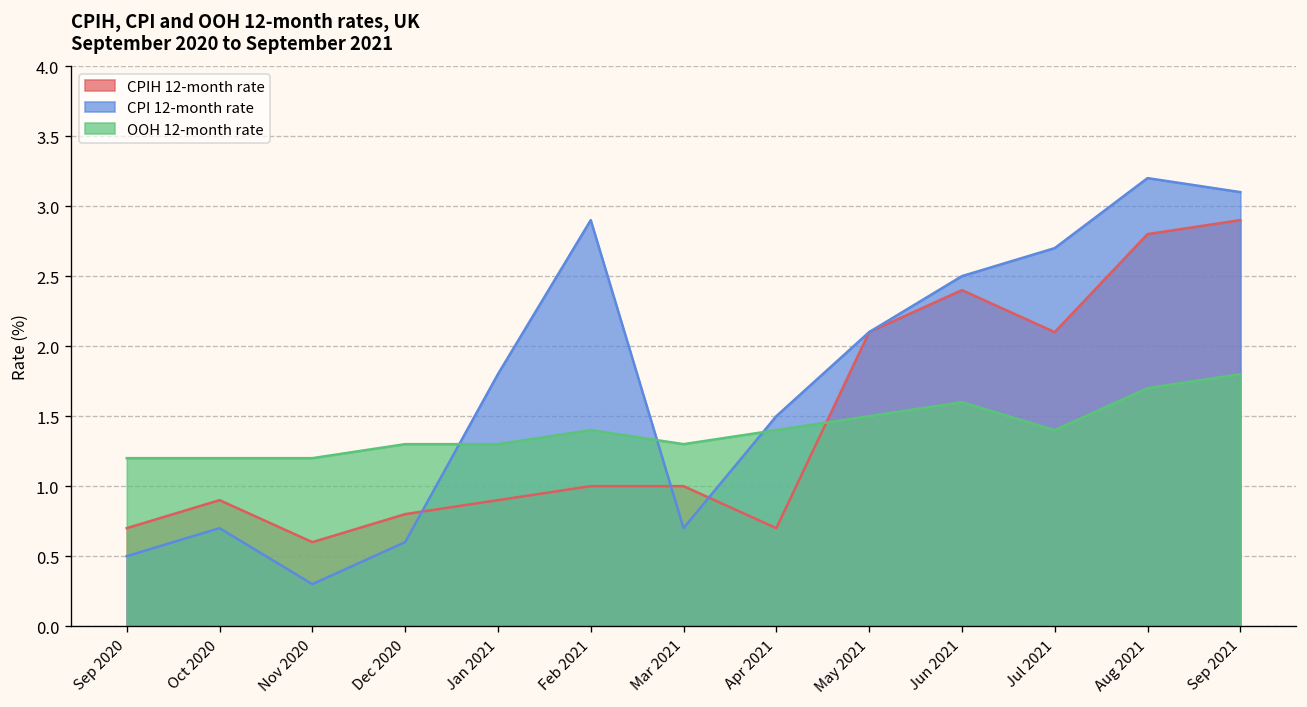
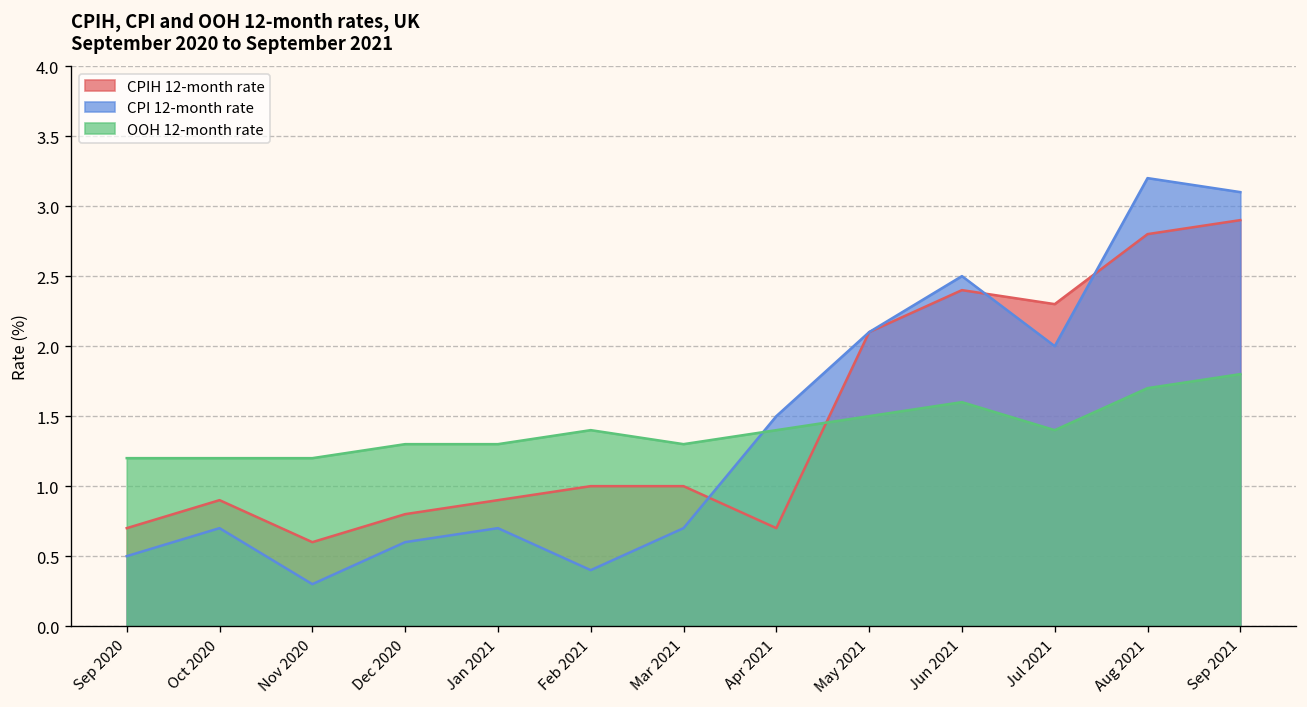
  {
    "CPIH 12-month rate": {
      "Sep 2020": 0.7,
      "Oct 2020": 0.9,
      "Nov 2020": 0.6,
      "Dec 2020": 0.8,
      "Jan 2021": 0.9,
      "Feb 2021": 1.0,
      "Mar 2021": 1.0,
      "Apr 2021": 0.7,
      "Jun 2021": 2.4,
-     "Jul 2021": 2.1,
+     "Jul 2021": 2.3,
      "Aug 2021": 2.8,
      "Sep 2021": 2.9
    },
    "CPI 12-month rate": {
      "Sep 2020": 0.5,
      "Oct 2020": 0.7,
      "Nov 2020": 0.3,
      "Dec 2020": 0.6,
-     "Jan 2021": 1.8,
-     "Feb 2021": 2.9,
+     "Jan 2021": 0.7,
+     "Feb 2021": 0.4,
      "Mar 2021": 0.7,
      "Apr 2021": 1.5,
      "Jun 2021": 2.5,
-     "Jul 2021": 2.7,
+     "Jul 2021": 2.0,
      "Aug 2021": 3.2,
      "Sep 2021": 3.1
    },
    "OOH 12-month rate": {
      "Sep 2020": 1.2,
      "Oct 2020": 1.2,
      "Nov 2020": 1.2,
      "Dec 2020": 1.3,
      "Jan 2021": 1.3,
      "Feb 2021": 1.4,
      "Mar 2021": 1.3,
      "Apr 2021": 1.4,
      "May 2021": 1.5,
      "Jun 2021": 1.6,
      "Jul 2021": 1.4,
      "Aug 2021": 1.7,
      "Sep 2021": 1.8
    }
  }
